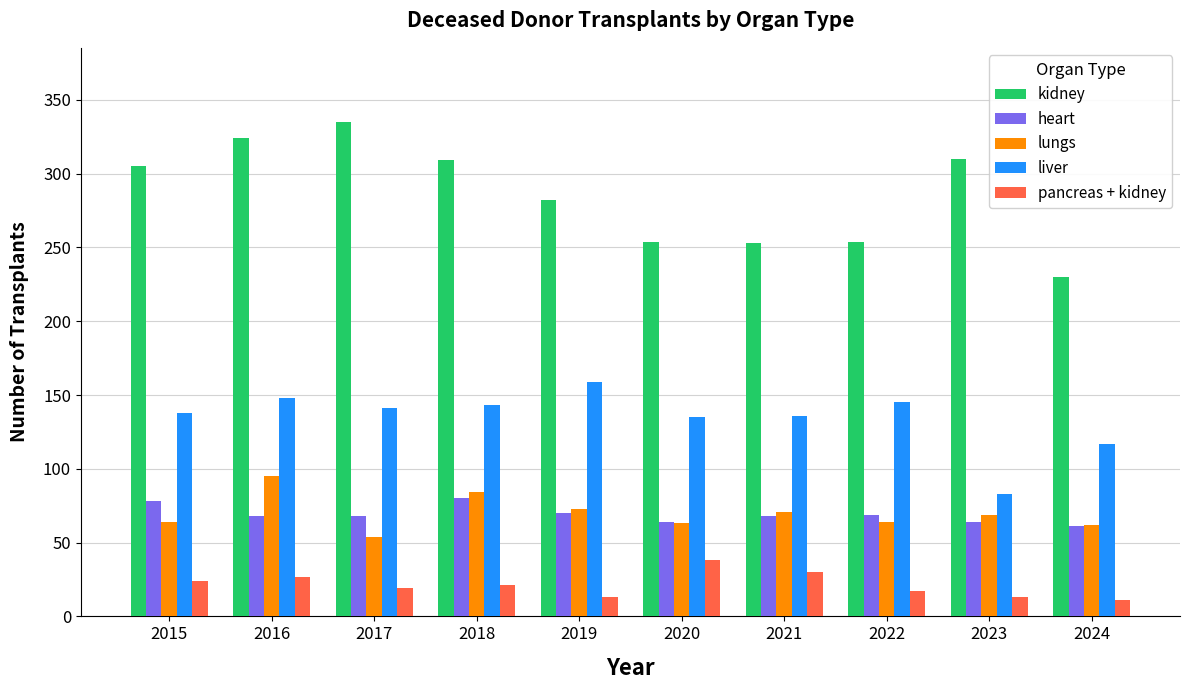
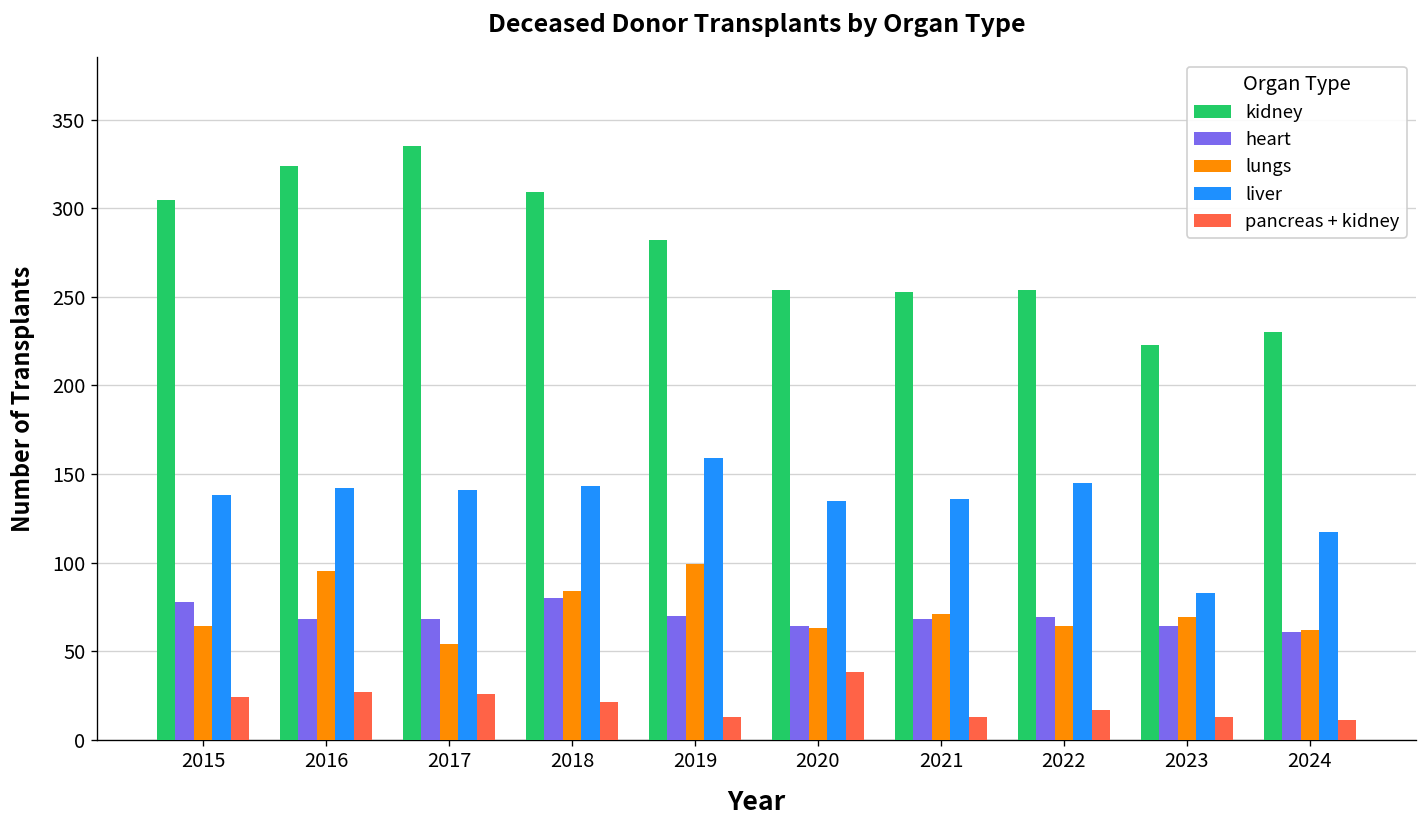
  {
    "kidney": {
      "2015": 305,
      "2016": 324,
      "2017": 335,
      "2018": 309,
      "2019": 282,
      "2020": 254,
      "2021": 253,
      "2022": 254,
-     "2023": 310,
+     "2023": 223,
      "2024": 230
    },
    "heart": {
      "2015": 78,
      "2016": 68,
      "2017": 68,
      "2018": 80,
      "2019": 70,
      "2020": 64,
      "2021": 68,
      "2022": 69,
      "2023": 64,
      "2024": 61
    },
    "lungs": {
      "2015": 64,
      "2016": 95,
      "2017": 54,
      "2018": 84,
-     "2019": 73,
+     "2019": 99,
      "2020": 63,
      "2021": 71,
      "2022": 64,
      "2023": 69,
      "2024": 62
    },
    "liver": {
      "2015": 138,
-     "2016": 148,
+     "2016": 142,
      "2017": 141,
      "2018": 143,
      "2019": 159,
      "2020": 135,
      "2021": 136,
      "2022": 145,
      "2023": 83,
      "2024": 117
    },
    "pancreas + kidney": {
      "2015": 24,
      "2016": 27,
-     "2017": 19,
+     "2017": 26,
      "2018": 21,
      "2019": 13,
      "2020": 38,
-     "2021": 30,
+     "2021": 13,
      "2022": 17,
      "2023": 13,
      "2024": 11
    }
  }
